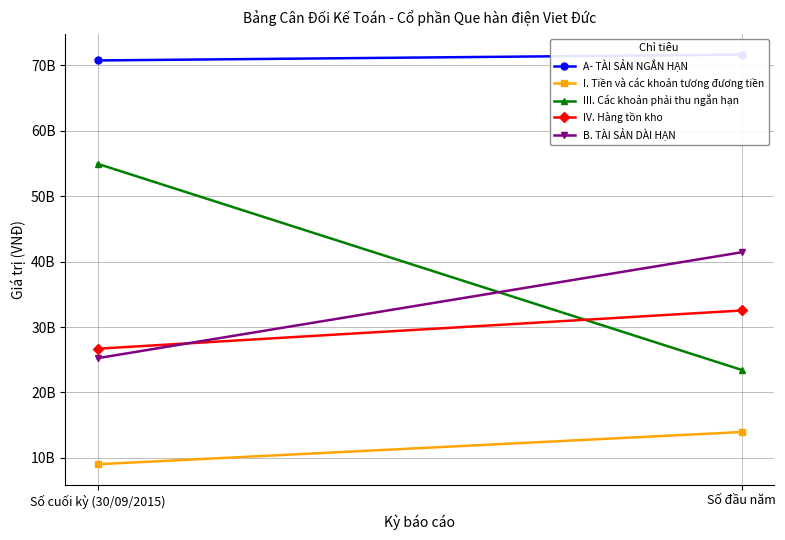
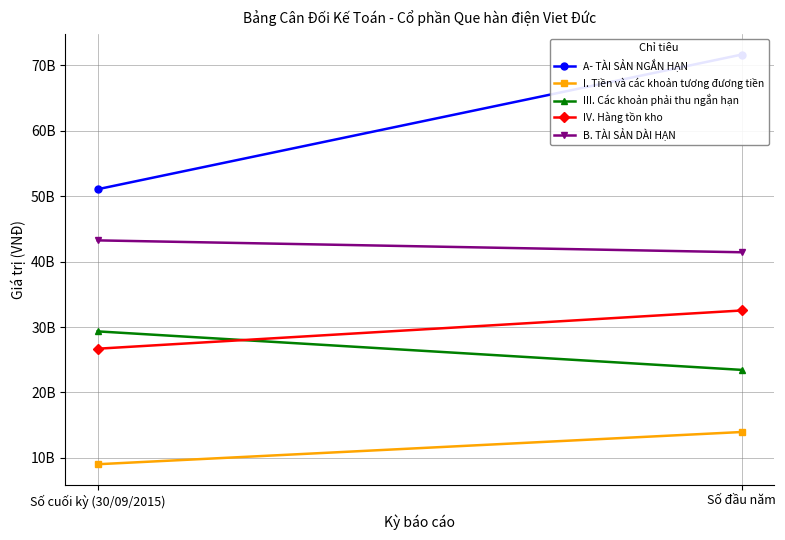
  {
    "A- TÀI SẢN NGẮN HẠN": {
-     "Số cuối kỳ (30/09/2015)": 71000000000
+     "Số cuối kỳ (30/09/2015)": 51000000000
    },
    "I. Tiền và các khoản tương đương tiền": {
      "Số cuối kỳ (30/09/2015)": 9000000000,
      "Số đầu năm": 14000000000
    },
    "III. Các khoản phải thu ngắn hạn": {
-     "Số cuối kỳ (30/09/2015)": 55000000000,
+     "Số cuối kỳ (30/09/2015)": 29000000000,
      "Số đầu năm": 23000000000
    },
    "IV. Hàng tồn kho": {
      "Số cuối kỳ (30/09/2015)": 27000000000,
      "Số đầu năm": 33000000000
    },
    "B. TÀI SẢN DÀI HẠN": {
-     "Số cuối kỳ (30/09/2015)": 25000000000,
+     "Số cuối kỳ (30/09/2015)": 43000000000,
      "Số đầu năm": 41000000000
    }
  }
